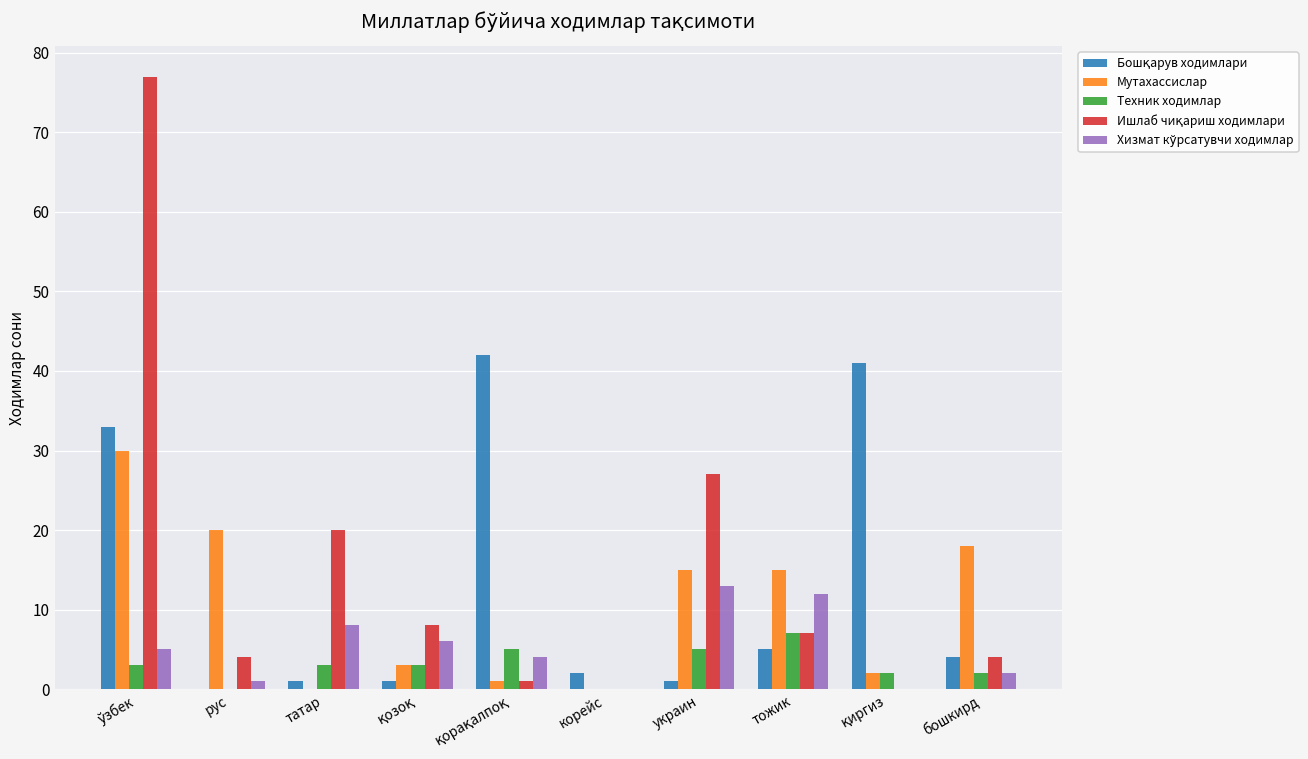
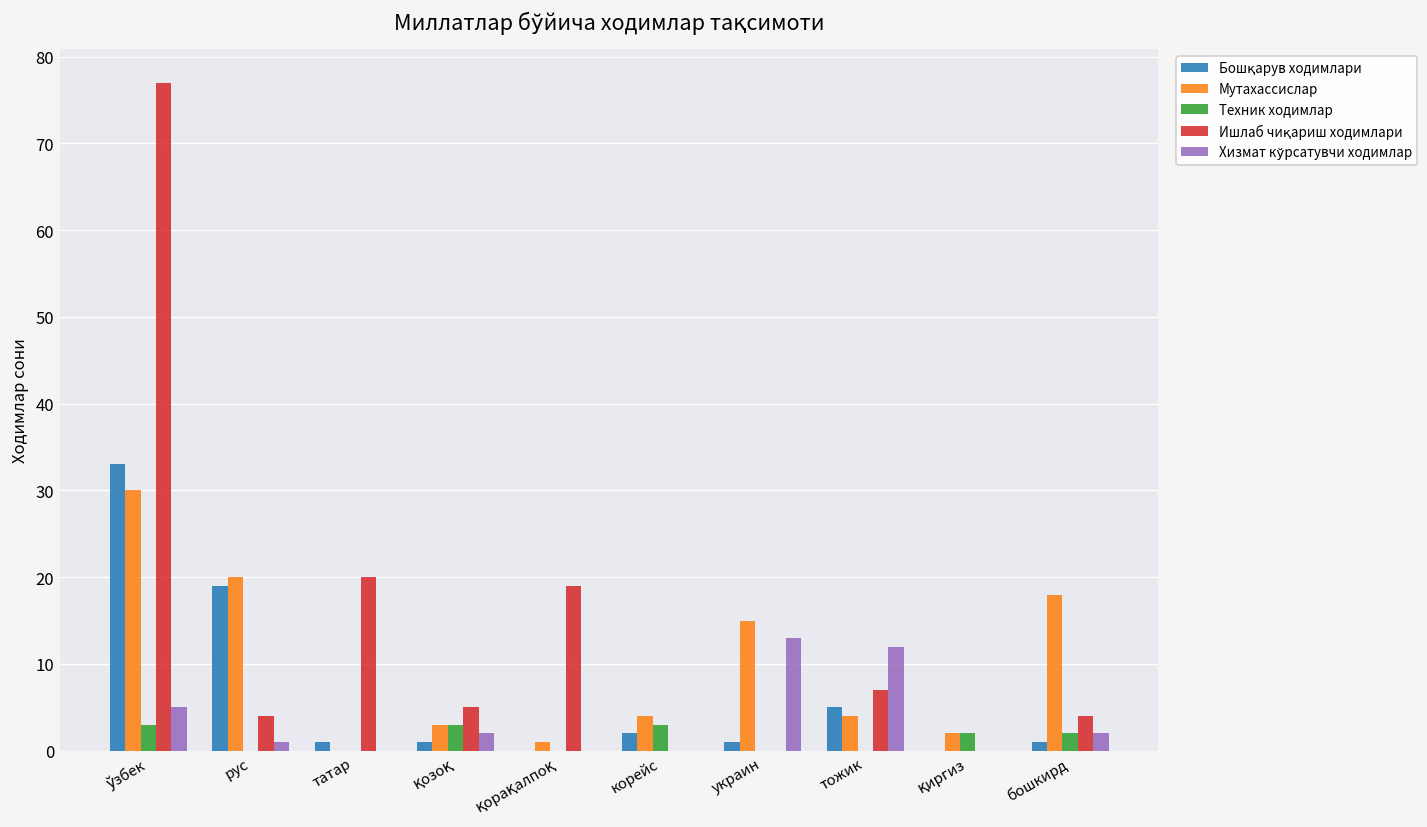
  {
    "Бошқарув ходимлари": {
      "ўзбек": 33,
-     "рус": 0,
+     "рус": 19,
      "татар": 1,
      "қозоқ": 1,
-     "қорақалпоқ": 42,
+     "қорақалпоқ": 0,
      "корейс": 2,
      "украин": 1,
      "тожик": 5,
-     "қиргиз": 41,
-     "бошкирд": 4
+     "қиргиз": 0,
+     "бошкирд": 1
    },
    "Мутахассислар": {
      "ўзбек": 30,
      "рус": 20,
      "татар": 0,
      "қозоқ": 3,
      "қорақалпоқ": 1,
-     "корейс": 0,
+     "корейс": 4,
      "украин": 15,
-     "тожик": 15,
+     "тожик": 4,
      "қиргиз": 2,
      "бошкирд": 18
    },
    "Техник ходимлар": {
      "ўзбек": 3,
      "рус": 0,
-     "татар": 3,
+     "татар": 0,
      "қозоқ": 3,
-     "қорақалпоқ": 5,
-     "корейс": 0,
-     "украин": 5,
-     "тожик": 7,
+     "қорақалпоқ": 0,
+     "корейс": 3,
+     "украин": 0,
+     "тожик": 0,
      "қиргиз": 2,
      "бошкирд": 2
    },
    "Ишлаб чиқариш ходимлари": {
      "ўзбек": 77,
      "рус": 4,
      "татар": 20,
-     "қозоқ": 8,
-     "қорақалпоқ": 1,
+     "қозоқ": 5,
+     "қорақалпоқ": 19,
      "корейс": 0,
-     "украин": 27,
+     "украин": 0,
      "тожик": 7,
      "қиргиз": 0,
      "бошкирд": 4
    },
    "Хизмат кўрсатувчи ходимлар": {
      "ўзбек": 5,
      "рус": 1,
-     "татар": 8,
-     "қозоқ": 6,
-     "қорақалпоқ": 4,
+     "татар": 0,
+     "қозоқ": 2,
+     "қорақалпоқ": 0,
      "корейс": 0,
      "украин": 13,
      "тожик": 12,
      "қиргиз": 0,
      "бошкирд": 2
    }
  }
